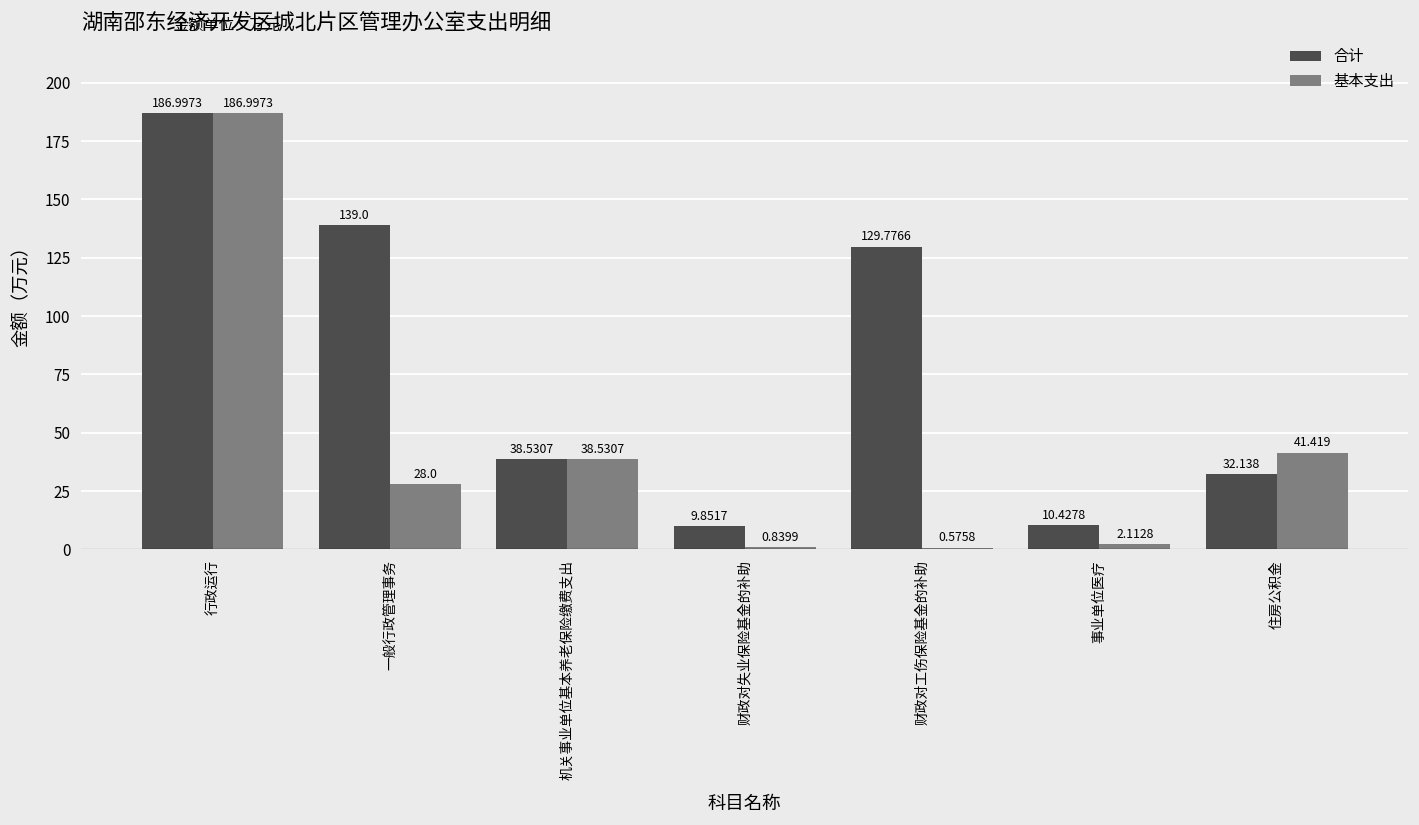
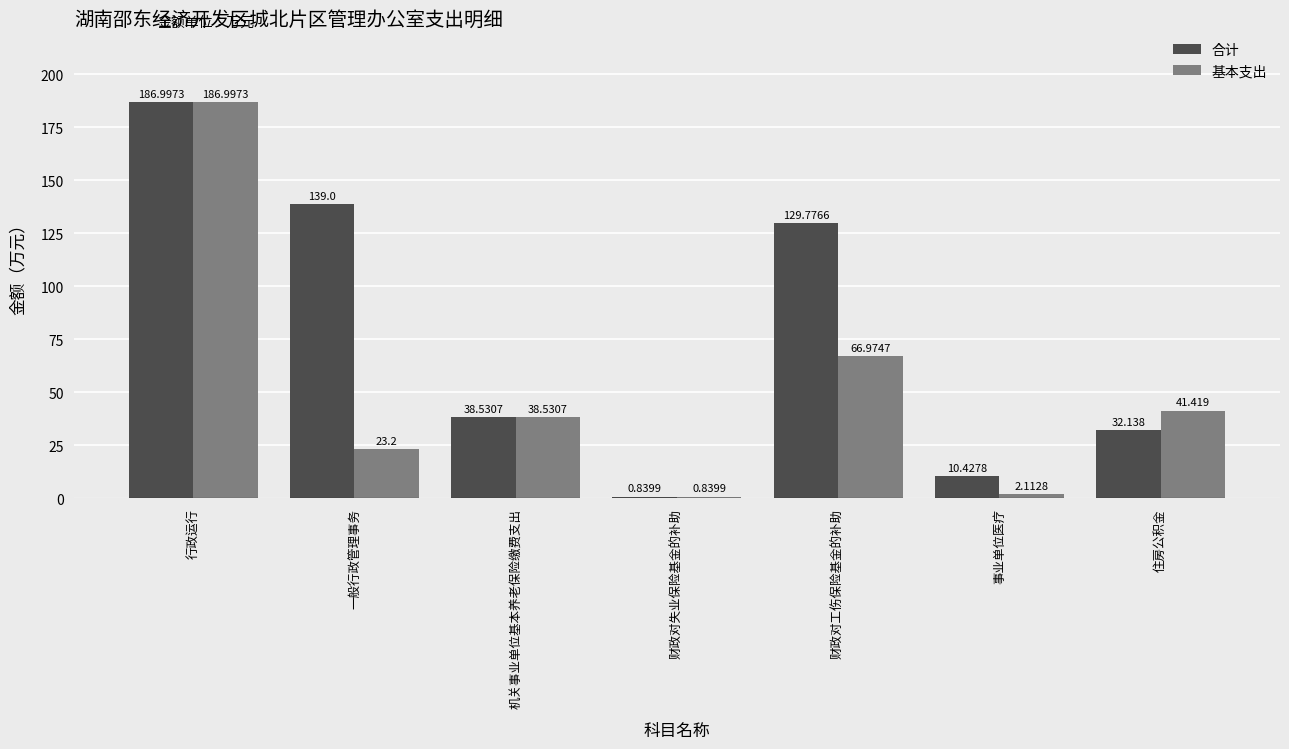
  {
    "合计": {
      "行政运行": 186.9973,
      "一般行政管理事务": 139.0,
      "机关事业单位基本养老保险缴费支出": 38.5307,
-     "财政对失业保险基金的补助": 9.8517,
+     "财政对失业保险基金的补助": 0.8399,
      "财政对工伤保险基金的补助": 129.7766,
      "事业单位医疗": 10.4278,
      "住房公积金": 32.138
    },
    "基本支出": {
      "行政运行": 186.9973,
-     "一般行政管理事务": 28.0,
+     "一般行政管理事务": 23.2,
      "机关事业单位基本养老保险缴费支出": 38.5307,
      "财政对失业保险基金的补助": 0.8399,
-     "财政对工伤保险基金的补助": 0.5758,
+     "财政对工伤保险基金的补助": 66.9747,
      "事业单位医疗": 2.1128,
      "住房公积金": 41.419
    }
  }
